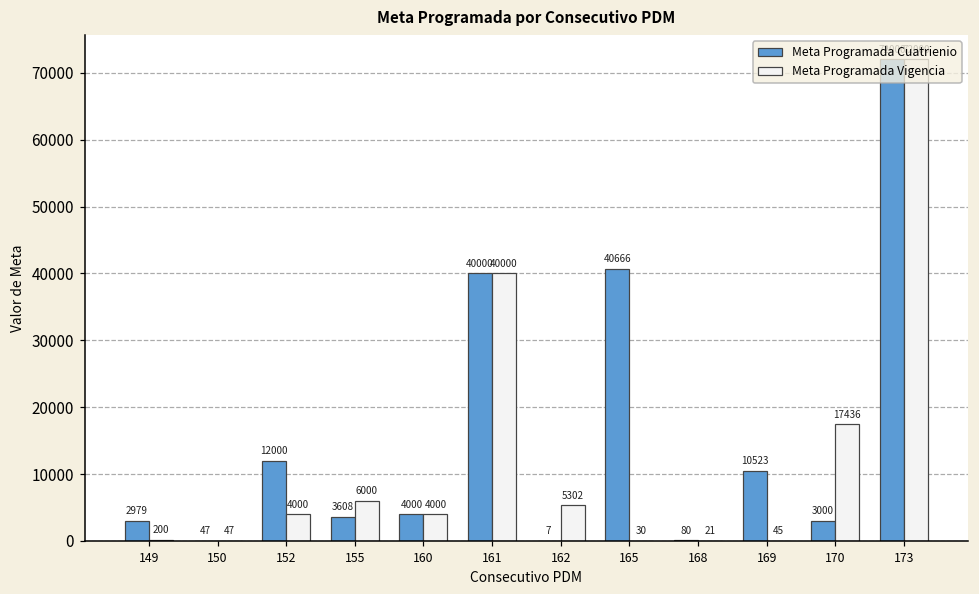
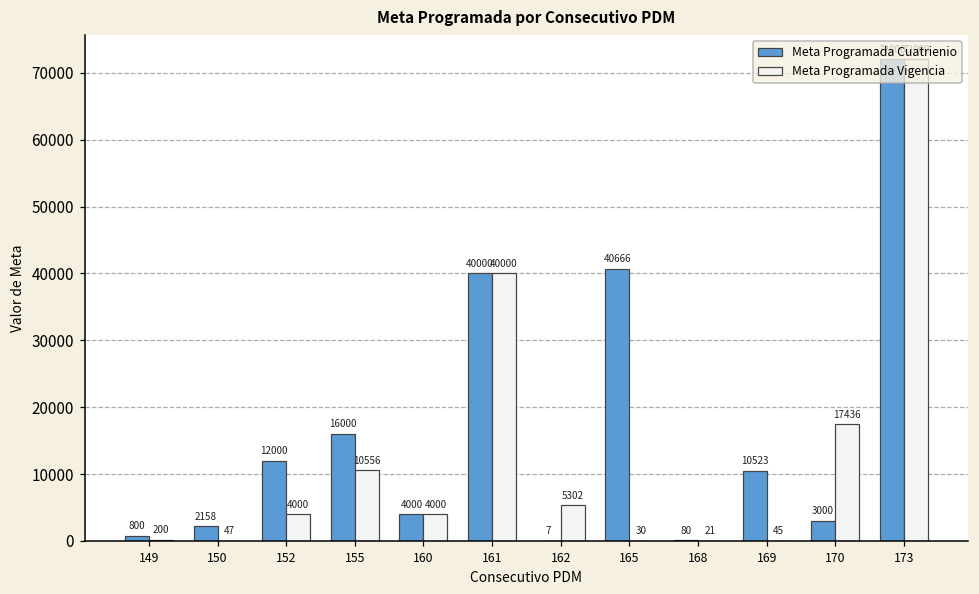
  {
    "Meta Programada Cuatrienio": {
-     "149": 2979,
-     "150": 47,
+     "149": 800,
+     "150": 2158,
      "152": 12000,
-     "155": 3608,
+     "155": 16000,
      "160": 4000,
      "161": 40000,
      "162": 7,
      "165": 40666,
      "168": 80,
      "169": 10523,
      "170": 3000
    },
    "Meta Programada Vigencia": {
      "149": 200,
      "150": 47,
      "152": 4000,
-     "155": 6000,
+     "155": 10556,
      "160": 4000,
      "161": 40000,
      "162": 5302,
      "165": 30,
      "168": 21,
      "169": 45,
      "170": 17436
    }
  }
